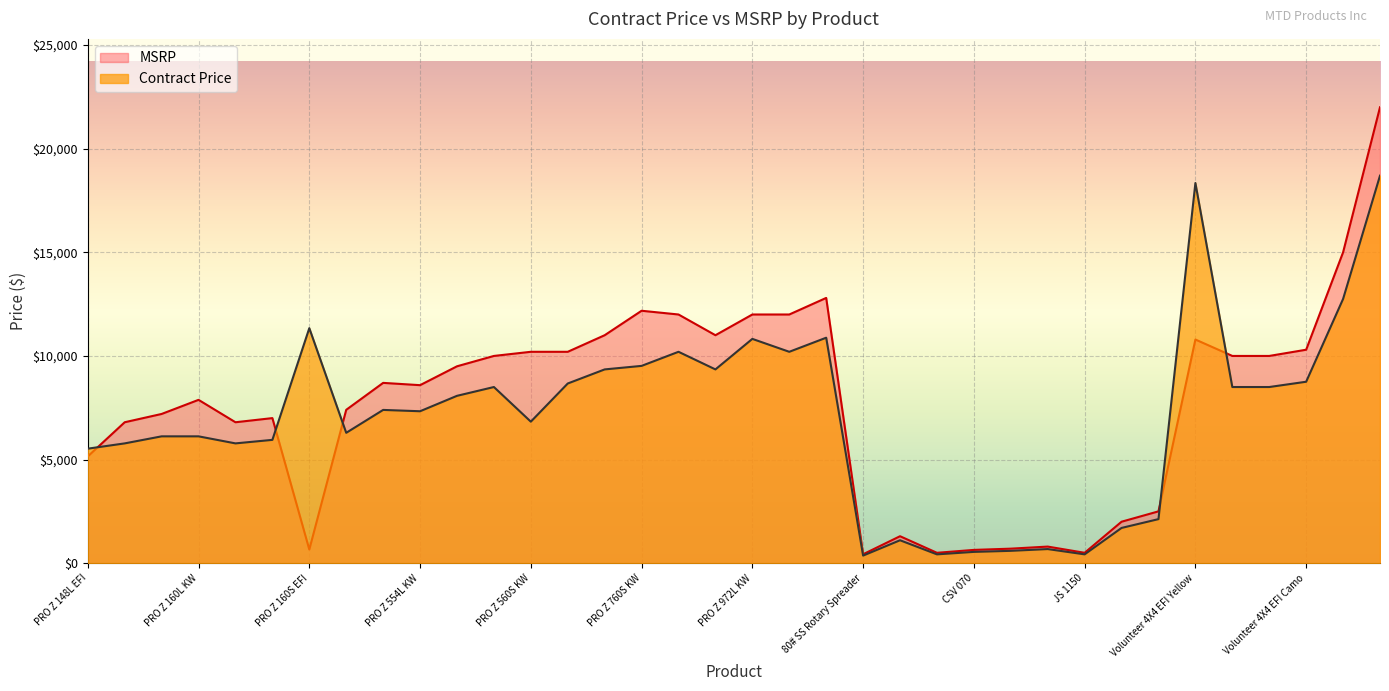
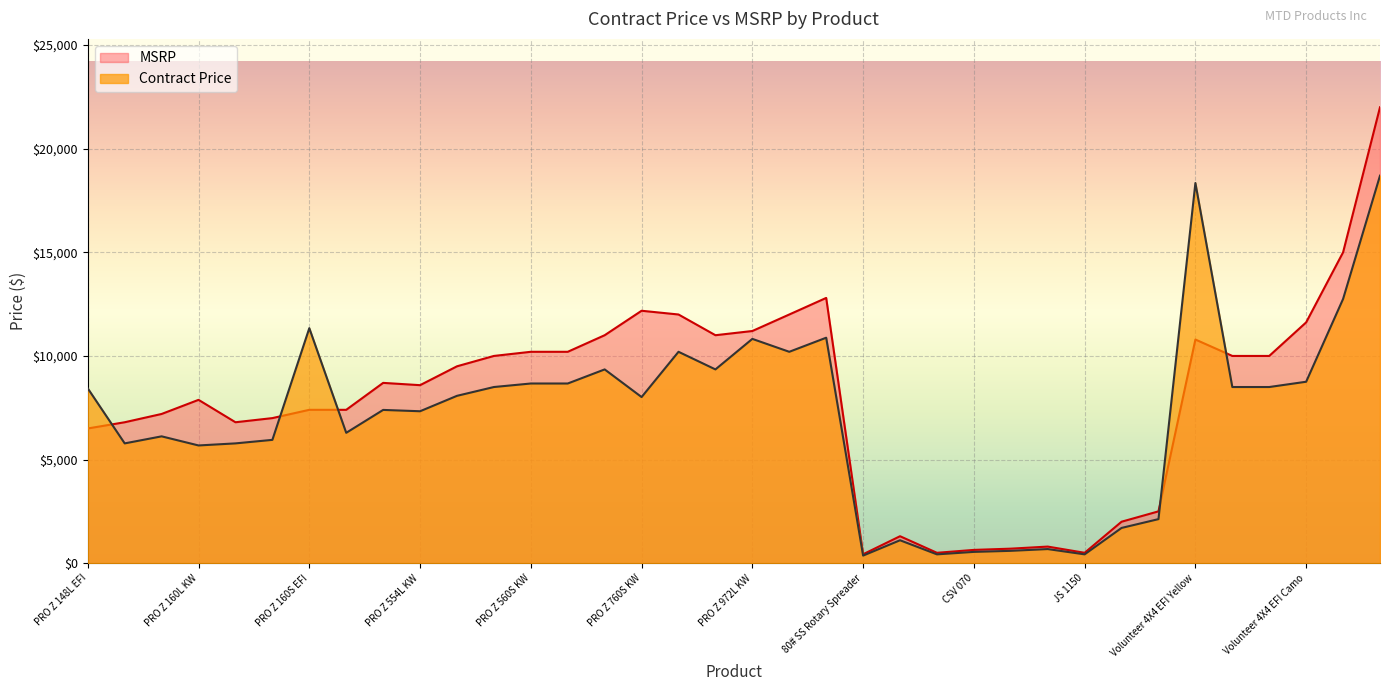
  {
    "MSRP": {
-     "PRO Z 148L EFI": "$5,200",
+     "PRO Z 148L EFI": "$6,500",
      "PRO Z 160L KW": "$7,900",
-     "PRO Z 160S EFI": "$700",
+     "PRO Z 160S EFI": "$7,400",
      "PRO Z 554L KW": "$8,600",
      "PRO Z 560S KW": "$10,200",
      "PRO Z 760S KW": "$12,200",
-     "PRO Z 972L KW": "$12,000",
+     "PRO Z 972L KW": "$11,200",
      "Volunteer 4X4 EFI Yellow": "$10,800",
-     "Volunteer 4X4 EFI Camo": "$10,300"
+     "Volunteer 4X4 EFI Camo": "$11,600"
    },
    "Contract Price": {
-     "PRO Z 148L EFI": "$5,500",
-     "PRO Z 160L KW": "$6,100",
+     "PRO Z 148L EFI": "$8,400",
+     "PRO Z 160L KW": "$5,700",
      "PRO Z 160S EFI": "$11,300",
      "PRO Z 554L KW": "$7,300",
-     "PRO Z 560S KW": "$6,800",
-     "PRO Z 760S KW": "$9,500",
+     "PRO Z 560S KW": "$8,700",
+     "PRO Z 760S KW": "$8,000",
      "PRO Z 972L KW": "$10,800",
      "Volunteer 4X4 EFI Yellow": "$18,300",
      "Volunteer 4X4 EFI Camo": "$8,800"
    }
  }
